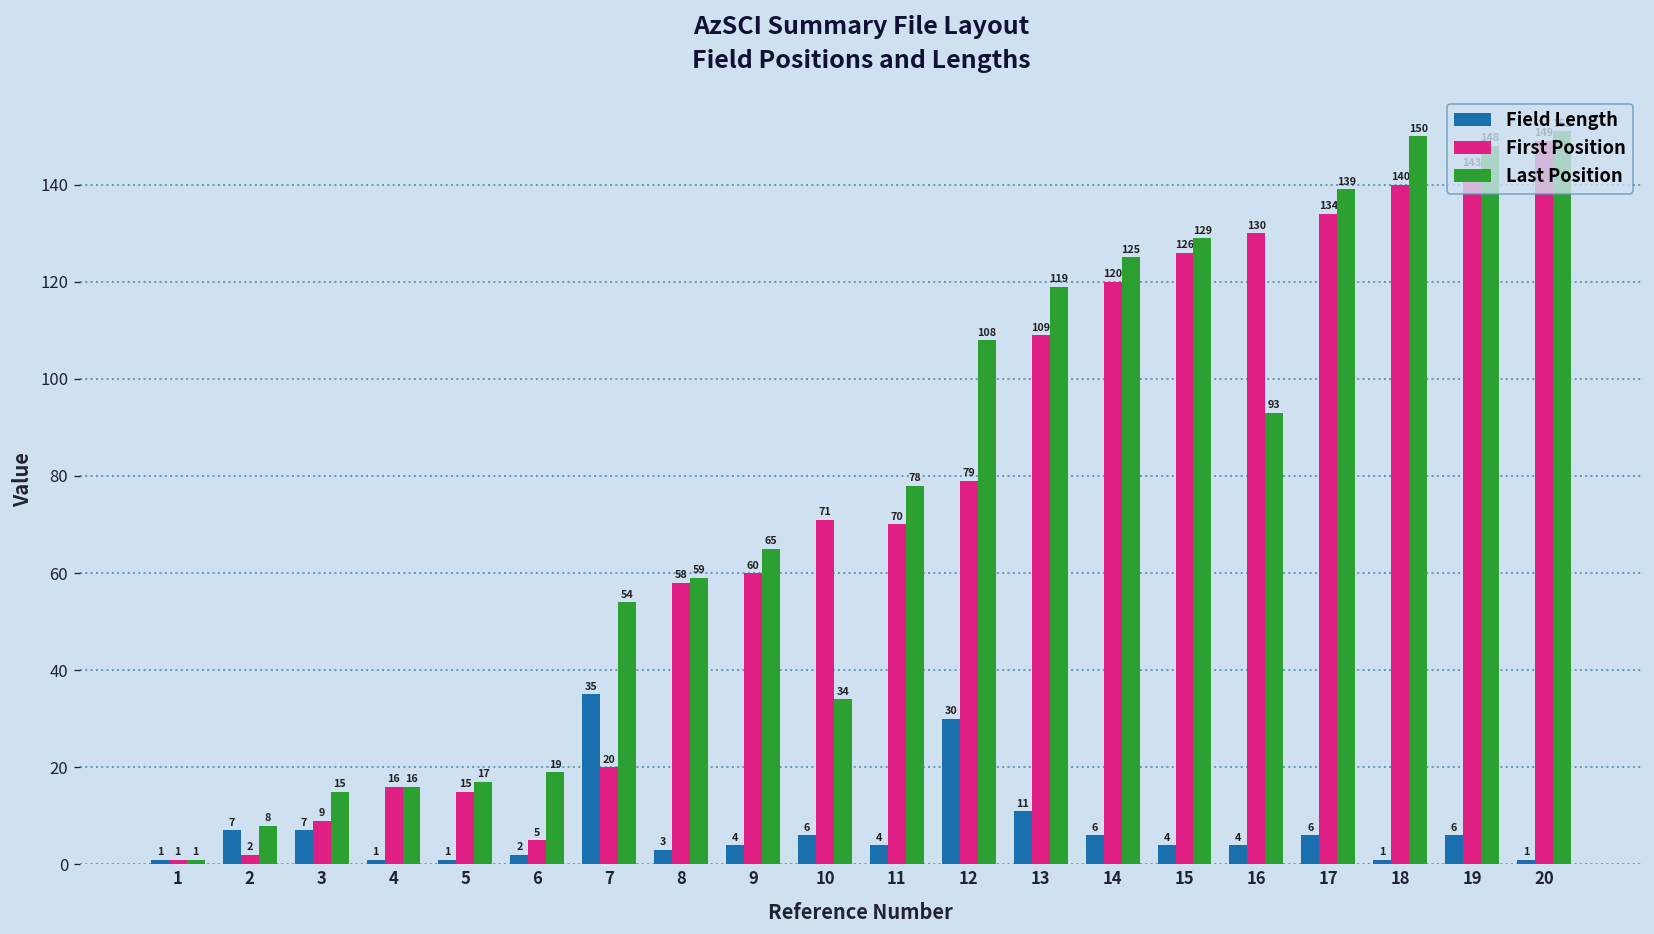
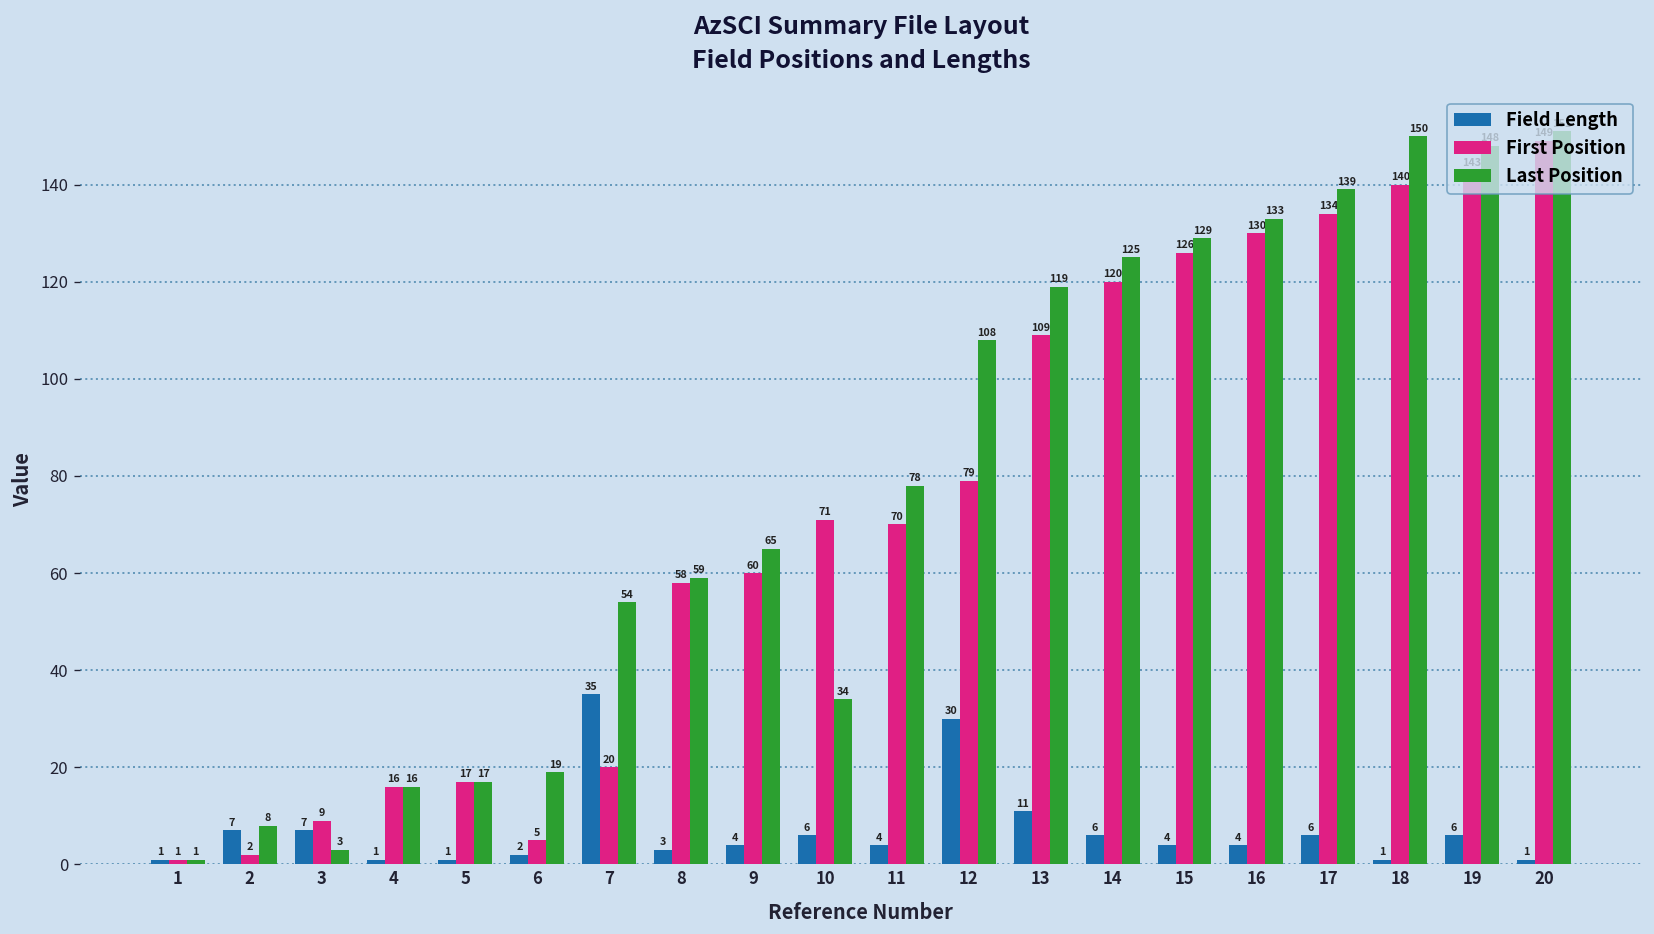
  {
    "Field Length": {
      "1": 1,
      "2": 7,
      "3": 7,
      "4": 1,
      "5": 1,
      "6": 2,
      "7": 35,
      "8": 3,
      "9": 4,
      "10": 6,
      "11": 4,
      "12": 30,
      "13": 11,
      "14": 6,
      "15": 4,
      "16": 4,
      "17": 6,
      "18": 1,
      "19": 6,
      "20": 1
    },
    "First Position": {
      "1": 1,
      "2": 2,
      "3": 9,
      "4": 16,
-     "5": 15,
+     "5": 17,
      "6": 5,
      "7": 20,
      "8": 58,
      "9": 60,
      "10": 71,
      "11": 70,
      "12": 79,
      "13": 109,
      "14": 120,
      "15": 126,
      "16": 130,
      "17": 134,
      "18": 140
    },
    "Last Position": {
      "1": 1,
      "2": 8,
-     "3": 15,
+     "3": 3,
      "4": 16,
      "5": 17,
      "6": 19,
      "7": 54,
      "8": 59,
      "9": 65,
      "10": 34,
      "11": 78,
      "12": 108,
      "13": 119,
      "14": 125,
      "15": 129,
-     "16": 93,
+     "16": 133,
      "17": 139,
      "18": 150
    }
  }
